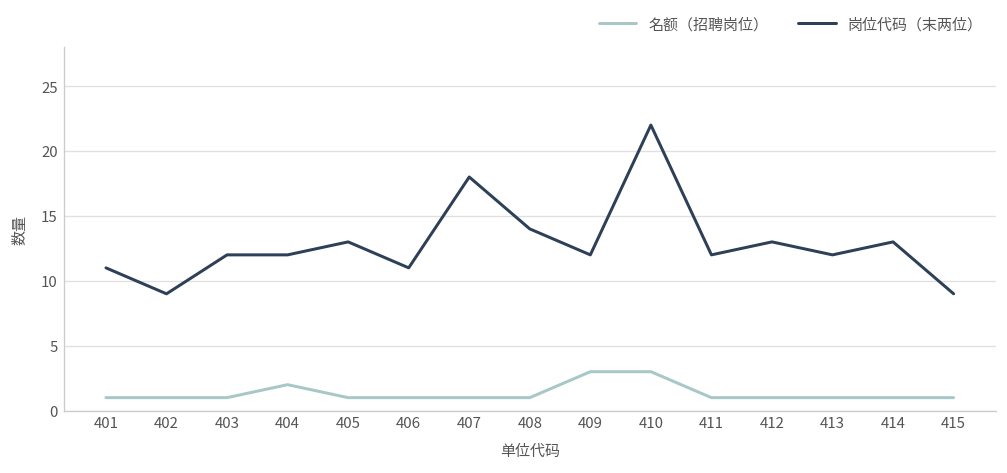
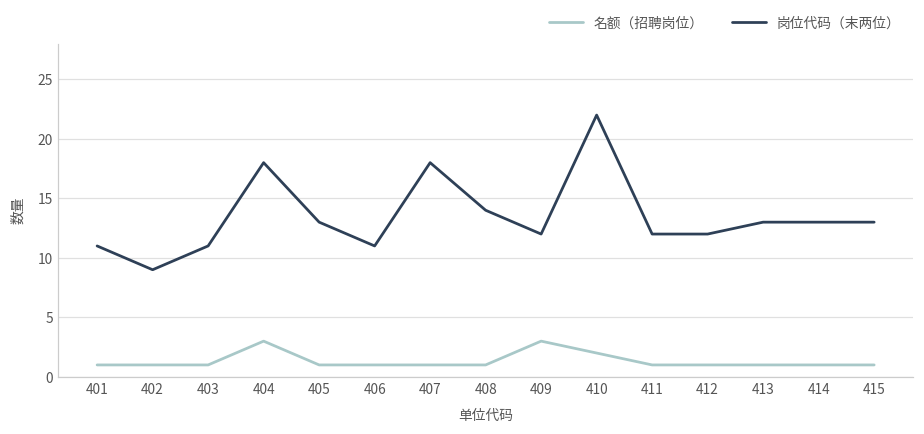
  {
    "名额（招聘岗位）": {
      "401": 1,
      "402": 1,
      "403": 1,
-     "404": 2,
+     "404": 3,
      "405": 1,
      "406": 1,
      "407": 1,
      "408": 1,
      "409": 3,
-     "410": 3,
+     "410": 2,
      "411": 1,
      "412": 1,
      "413": 1,
      "414": 1,
      "415": 1
    },
    "岗位代码（末两位）": {
      "401": 11,
      "402": 9,
-     "403": 12,
-     "404": 12,
+     "403": 11,
+     "404": 18,
      "405": 13,
      "406": 11,
      "407": 18,
      "408": 14,
      "409": 12,
      "410": 22,
      "411": 12,
-     "412": 13,
-     "413": 12,
+     "412": 12,
+     "413": 13,
      "414": 13,
-     "415": 9
+     "415": 13
    }
  }
